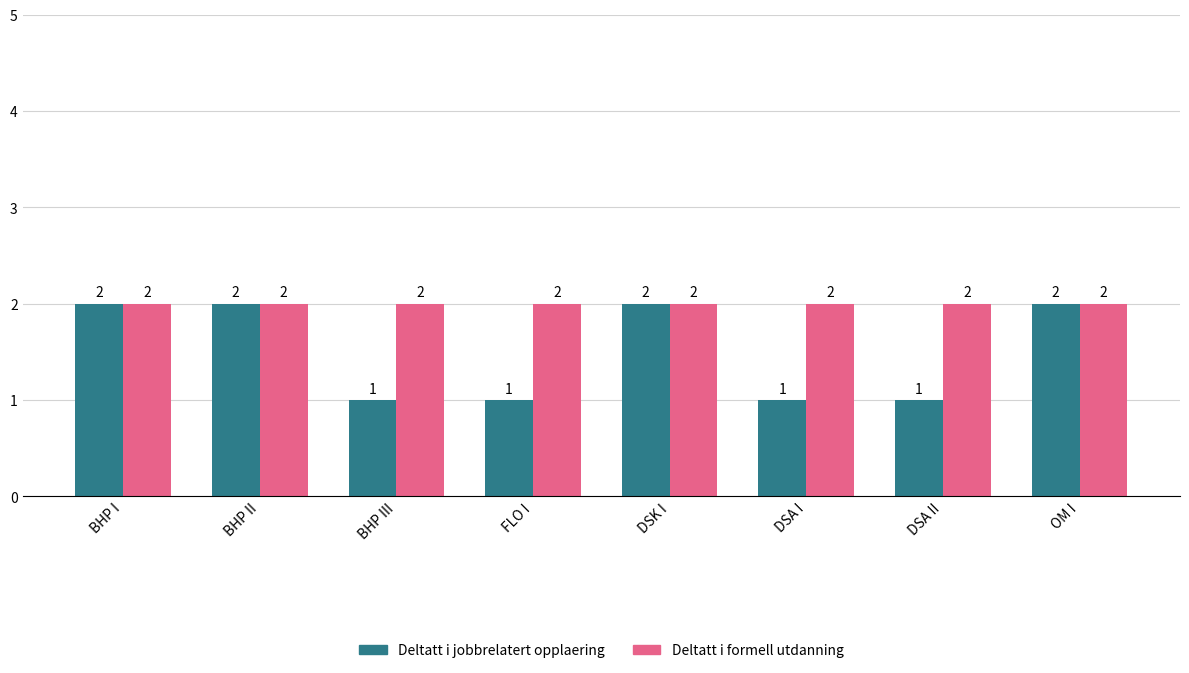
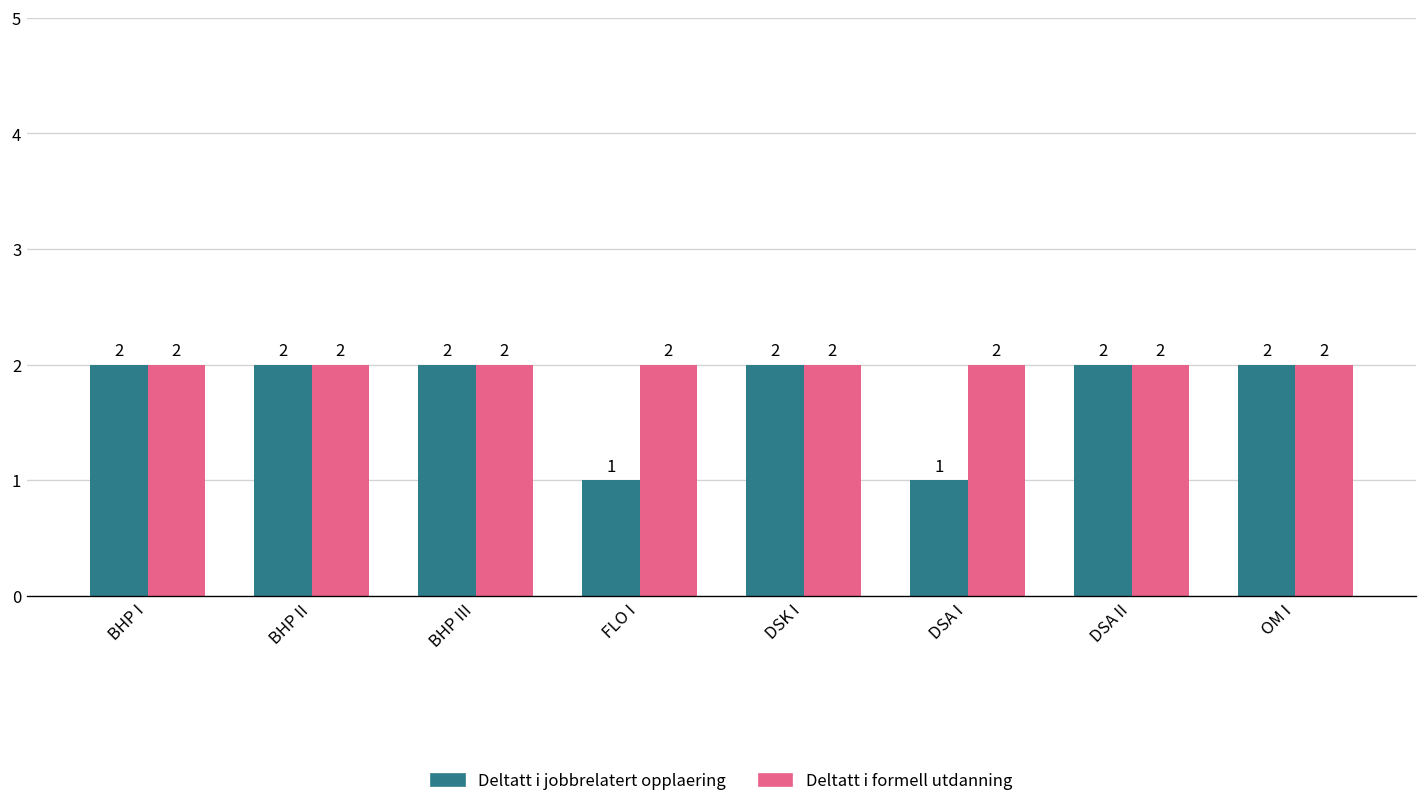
  {
    "Deltatt i jobbrelatert opplaering": {
      "BHP I": 2,
      "BHP II": 2,
-     "BHP III": 1,
+     "BHP III": 2,
      "FLO I": 1,
      "DSK I": 2,
      "DSA I": 1,
-     "DSA II": 1,
+     "DSA II": 2,
      "OM I": 2
    },
    "Deltatt i formell utdanning": {
      "BHP I": 2,
      "BHP II": 2,
      "BHP III": 2,
      "FLO I": 2,
      "DSK I": 2,
      "DSA I": 2,
      "DSA II": 2,
      "OM I": 2
    }
  }
